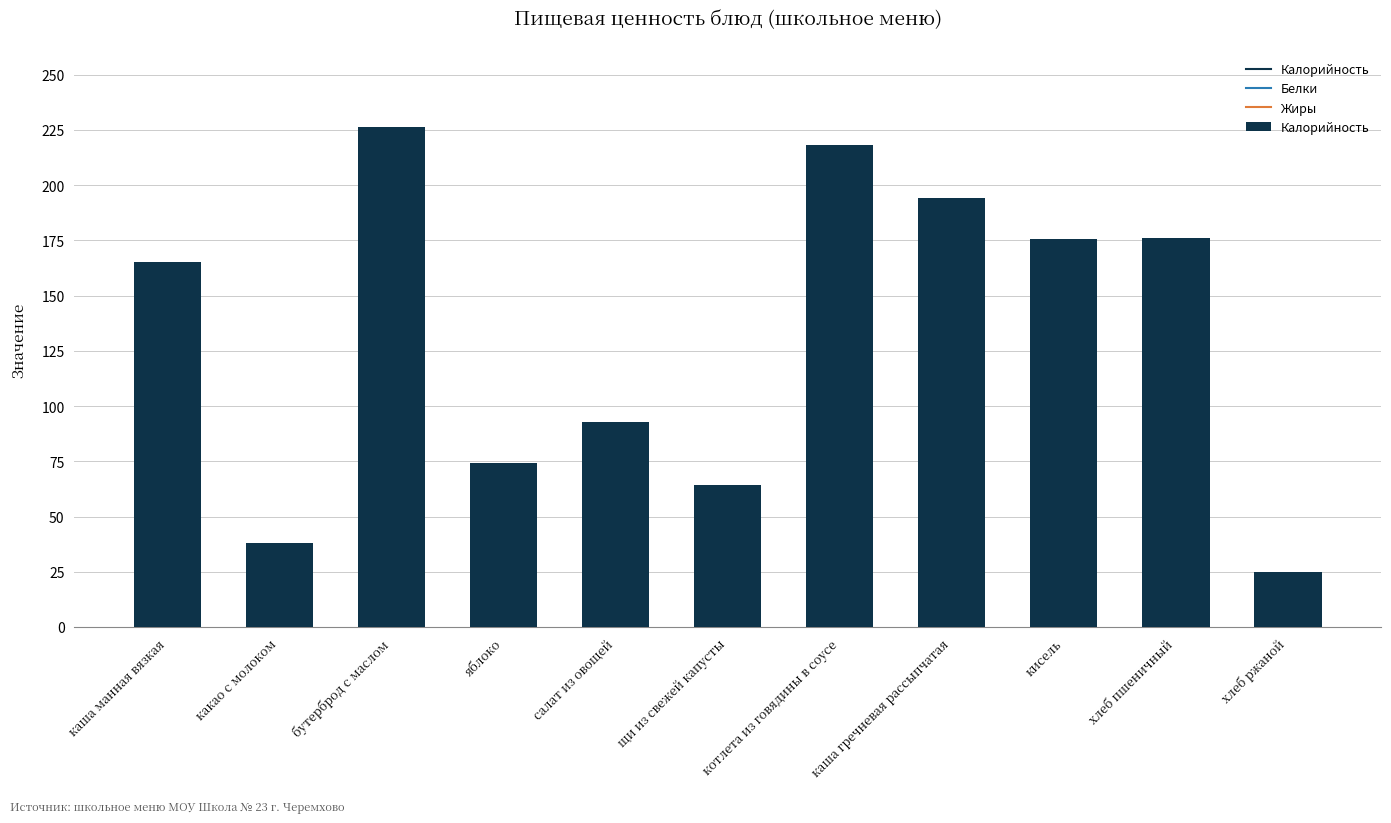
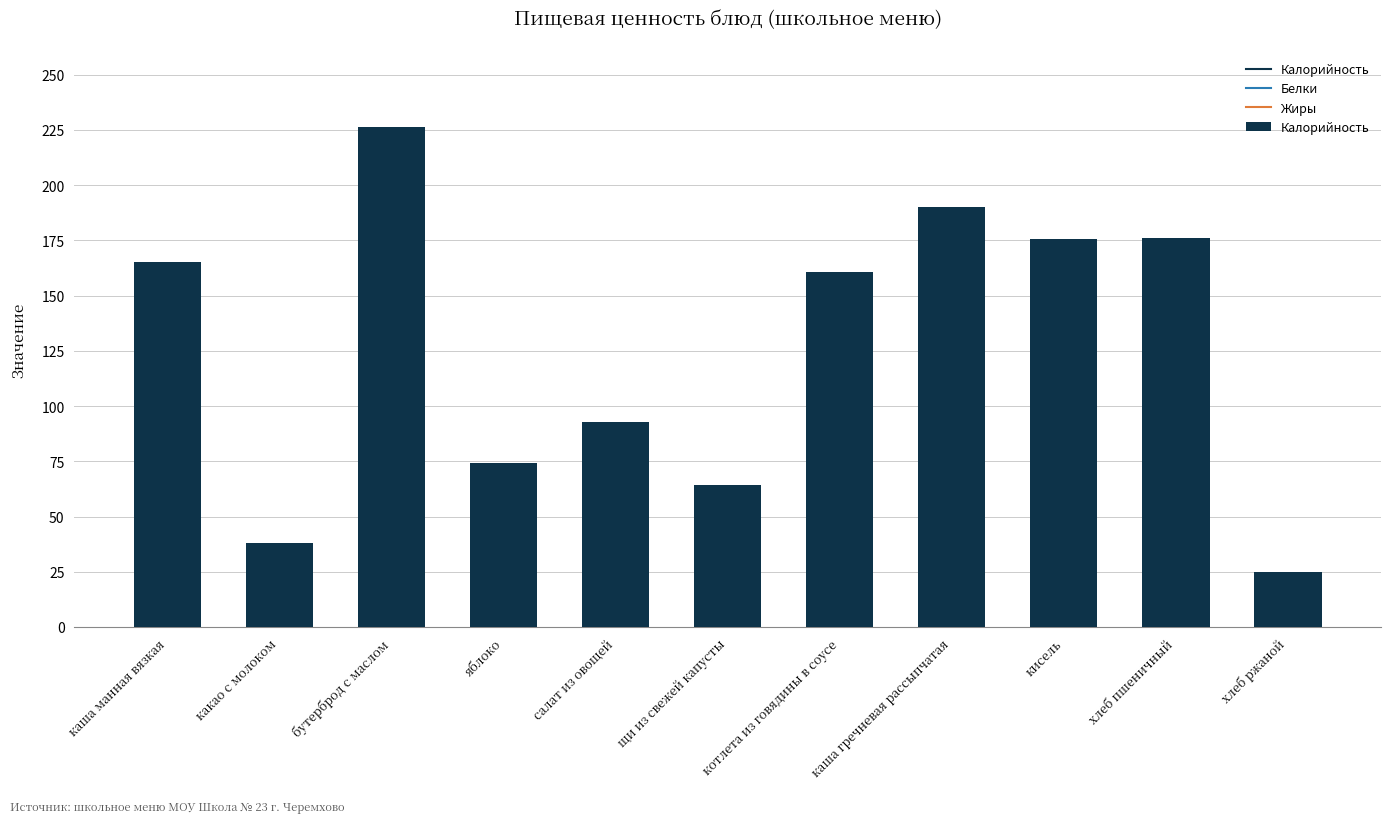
  {
    "каша манная вязкая": 165,
    "какао с молоком": 38,
    "бутерброд с маслом": 226,
    "яблоко": 74,
    "салат из овощей": 93,
    "щи из свежей капусты": 64,
-   "котлета из говядины в соусе": 218,
-   "каша гречневая рассыпчатая": 194,
+   "котлета из говядины в соусе": 161,
+   "каша гречневая рассыпчатая": 190,
    "кисель": 176,
    "хлеб пшеничный": 176,
    "хлеб ржаной": 25
  }
